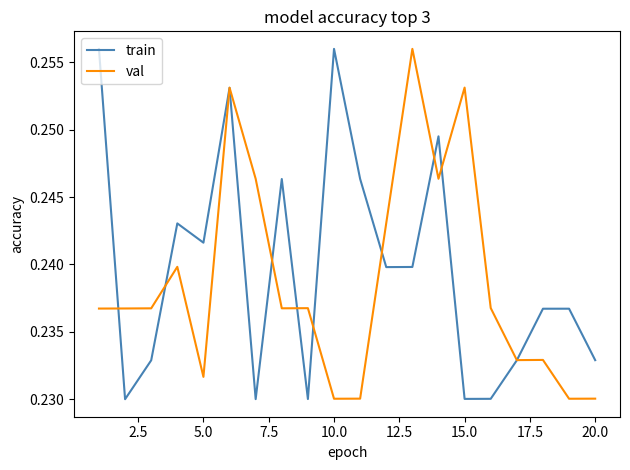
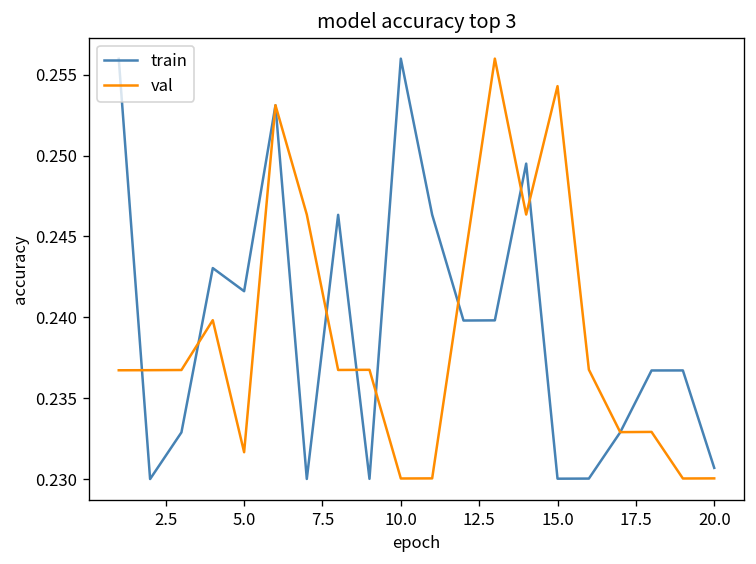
  {
    "train": {
      "5.0": 0.2416,
      "10.0": 0.2560,
      "15.0": 0.2300,
-     "20.0": 0.2329
+     "20.0": 0.2307
    },
    "val": {
      "5.0": 0.2317,
      "10.0": 0.2300,
-     "15.0": 0.2531,
+     "15.0": 0.2543,
      "20.0": 0.2300
    }
  }
